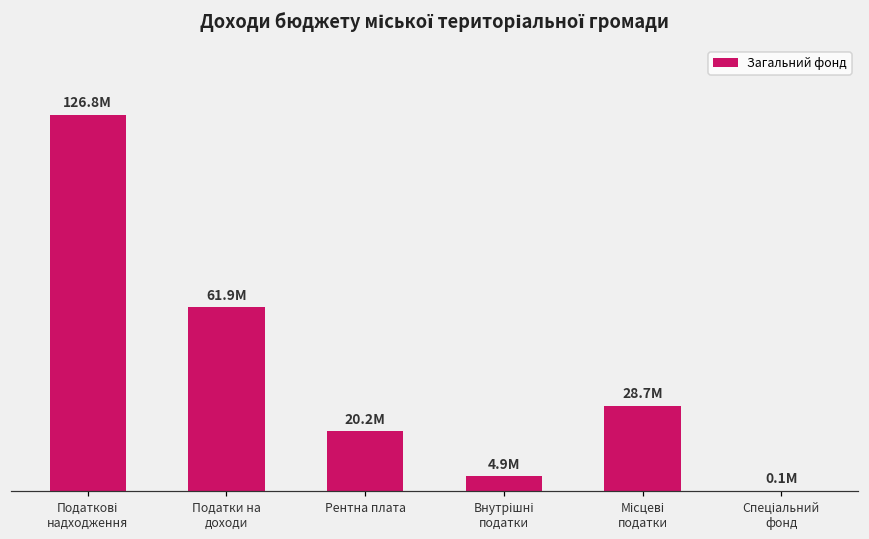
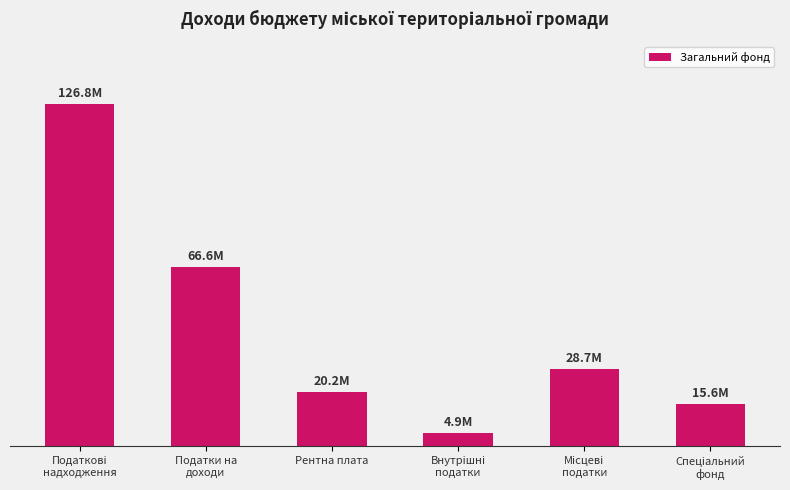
  {
    "Податкові надходження": "126.8M",
-   "Податки на доходи": "61.9M",
+   "Податки на доходи": "66.6M",
    "Рентна плата": "20.2M",
    "Внутрішні податки": "4.9M",
    "Місцеві податки": "28.7M",
-   "Спеціальний фонд": "0.1M"
+   "Спеціальний фонд": "15.6M"
  }
